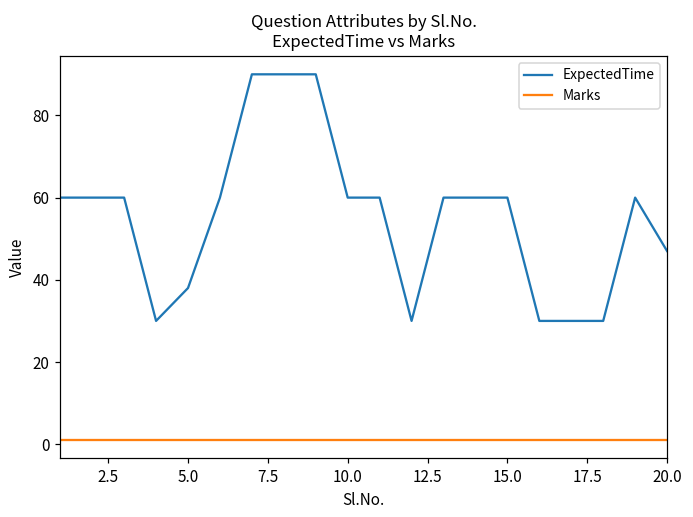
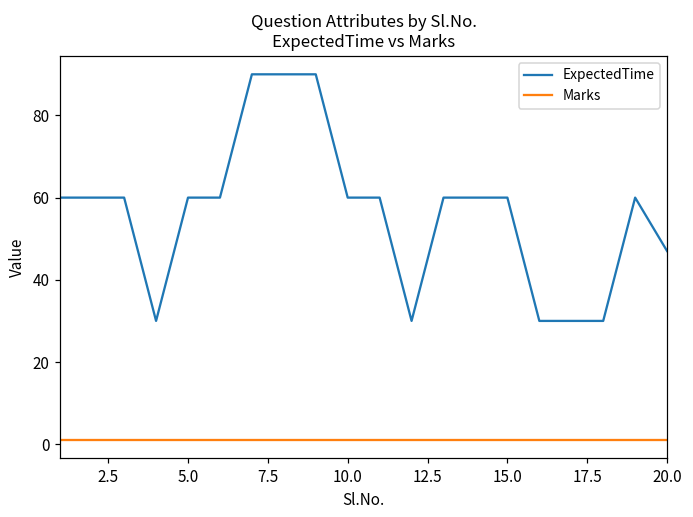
  {
    "ExpectedTime": {
-     "5.0": 38,
+     "5.0": 60,
      "10.0": 60,
      "15.0": 60,
      "20.0": 47
    },
    "Marks": {
      "5.0": 1,
      "10.0": 1,
      "15.0": 1,
      "20.0": 1
    }
  }
